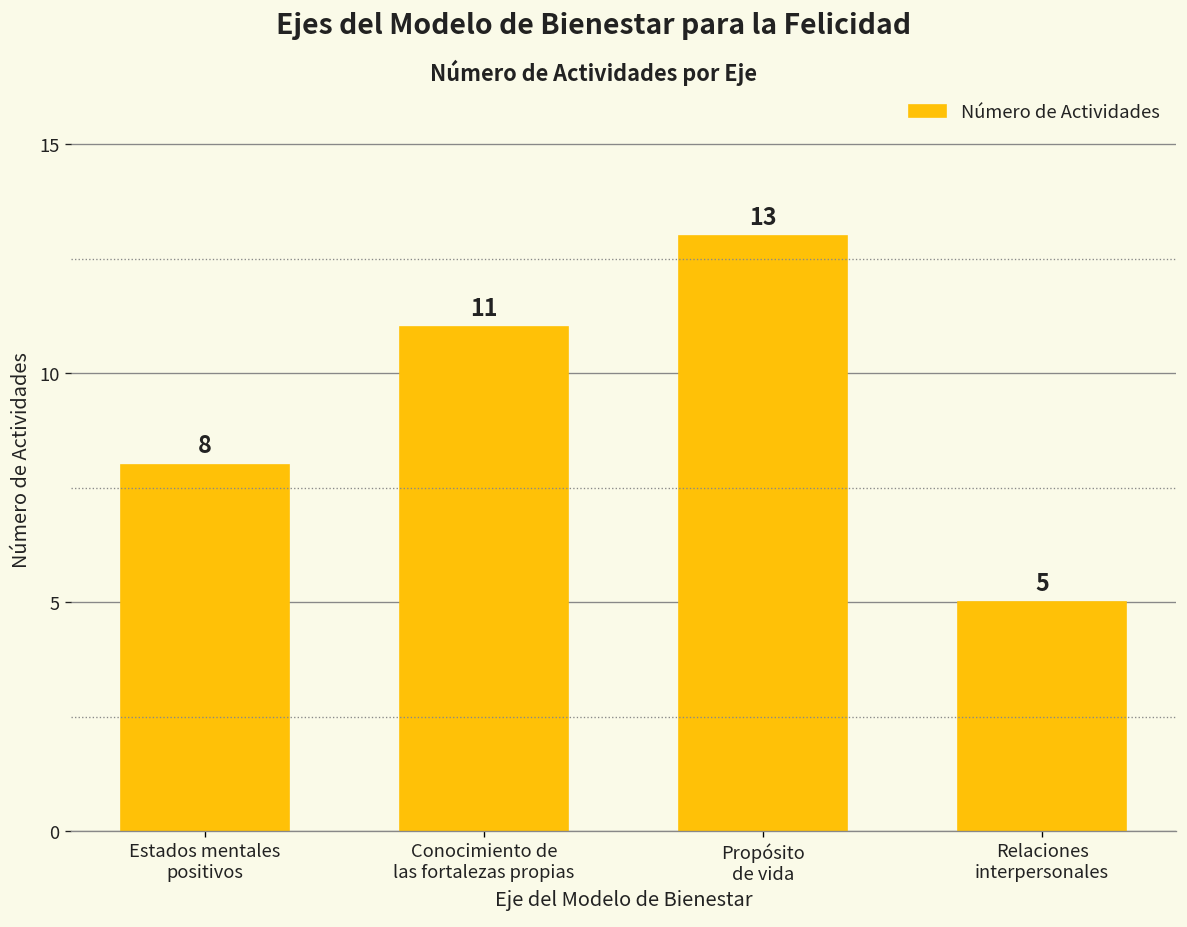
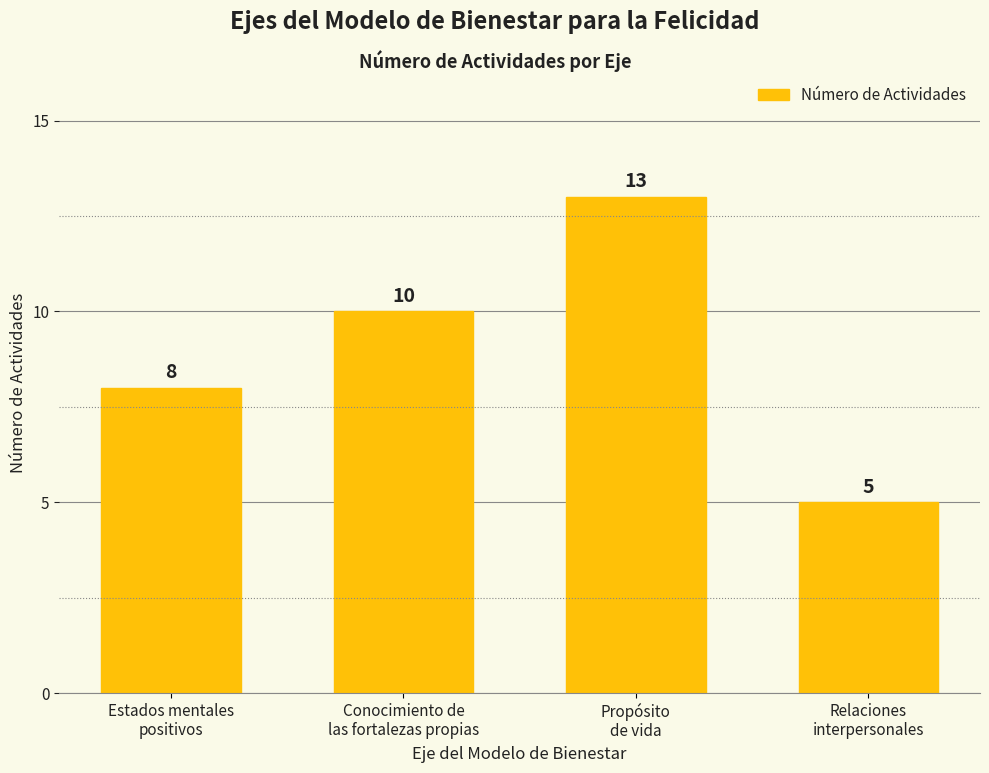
  {
    "Estados mentales positivos": 8,
-   "Conocimiento de las fortalezas propias": 11,
+   "Conocimiento de las fortalezas propias": 10,
    "Propósito de vida": 13,
    "Relaciones interpersonales": 5
  }
